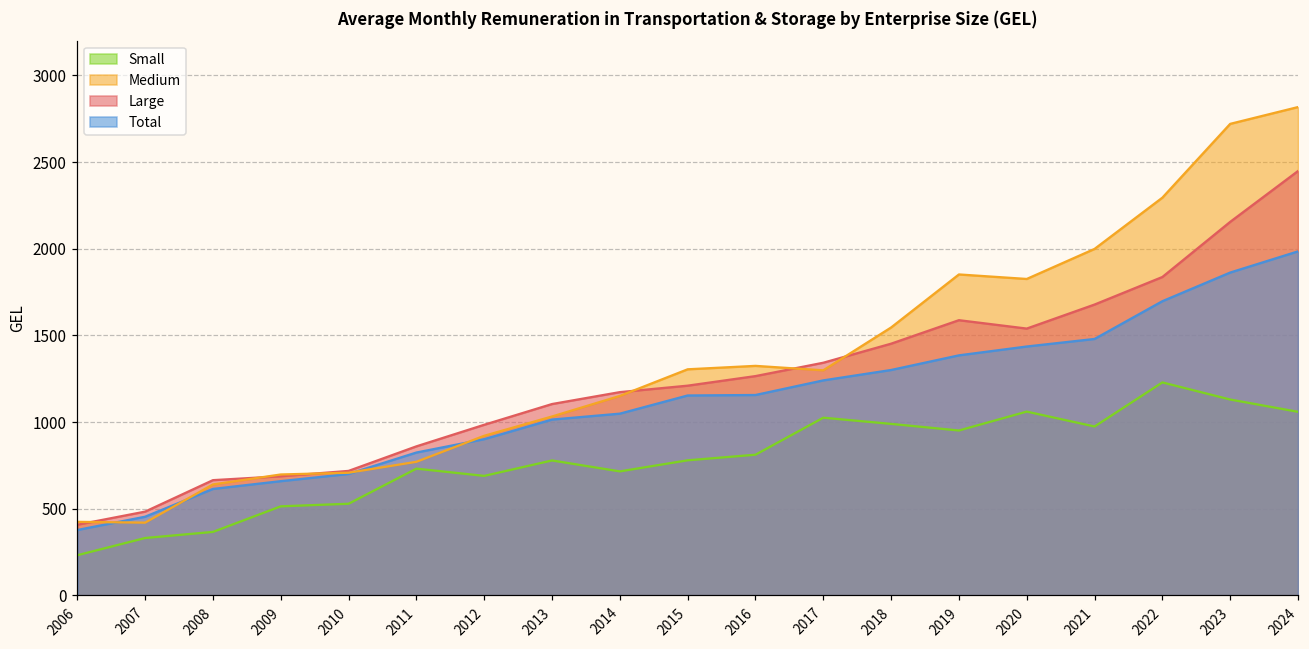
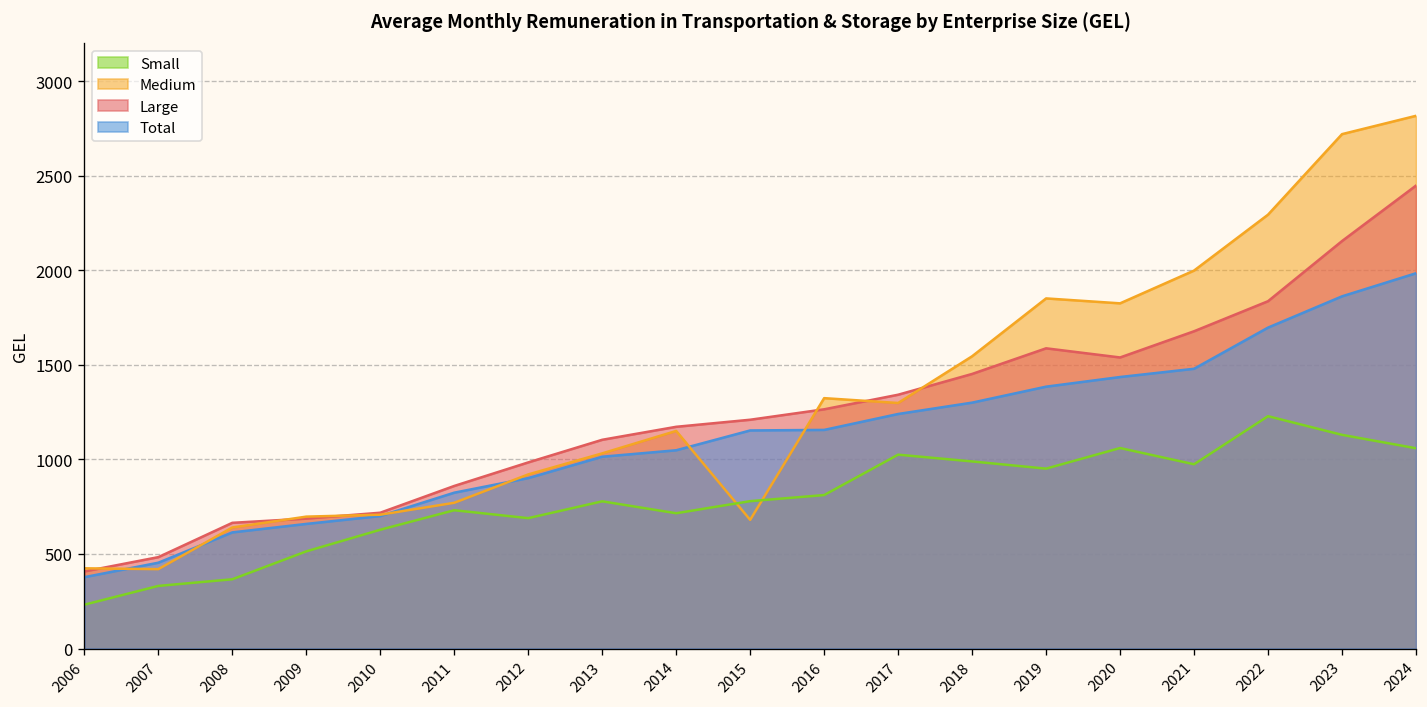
  {
    "Small": {
      "2006": 230,
      "2007": 330,
      "2008": 370,
      "2009": 510,
-     "2010": 530,
+     "2010": 630,
      "2011": 730,
      "2012": 690,
      "2013": 780,
      "2014": 720,
      "2015": 780,
      "2016": 810,
      "2017": 1030,
      "2018": 990,
      "2019": 950,
      "2020": 1060,
      "2021": 970,
      "2022": 1230,
      "2023": 1130,
      "2024": 1060
    },
    "Medium": {
      "2006": 420,
      "2007": 420,
      "2008": 640,
      "2011": 770,
      "2012": 920,
      "2013": 1030,
      "2014": 1150,
-     "2015": 1300,
+     "2015": 680,
      "2016": 1320,
      "2017": 1300,
      "2018": 1550,
      "2019": 1850,
      "2020": 1830,
      "2021": 2000,
      "2022": 2290,
      "2023": 2720,
      "2024": 2820
    },
    "Large": {
      "2006": 410,
      "2007": 480,
      "2008": 660,
      "2011": 860,
      "2012": 980,
      "2013": 1100,
      "2014": 1170,
      "2015": 1210,
      "2016": 1270,
      "2017": 1340,
      "2018": 1450,
      "2019": 1590,
      "2020": 1540,
      "2021": 1680,
      "2022": 1840,
      "2023": 2150,
      "2024": 2450
    },
    "Total": {
      "2006": 380,
      "2007": 450,
      "2008": 610,
      "2009": 660,
      "2011": 820,
      "2012": 900,
      "2013": 1010,
      "2014": 1050,
      "2015": 1150,
      "2016": 1160,
      "2017": 1240,
      "2018": 1300,
      "2019": 1380,
      "2020": 1440,
      "2021": 1480,
      "2022": 1700,
      "2023": 1860,
      "2024": 1980
    }
  }
